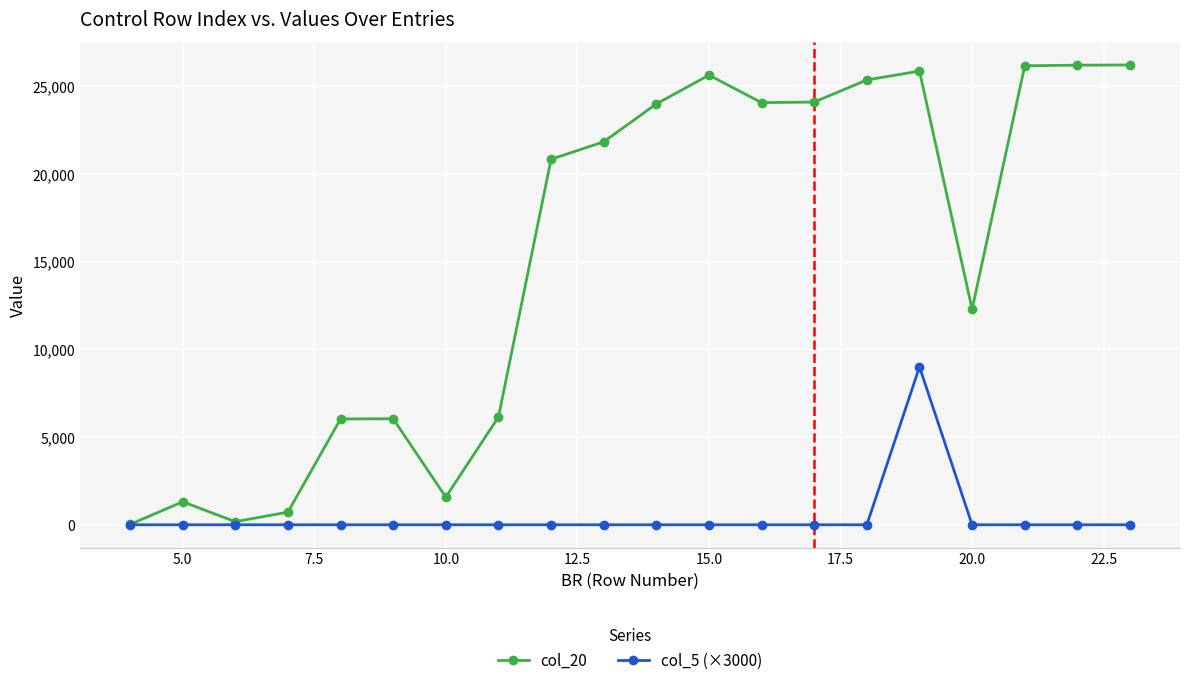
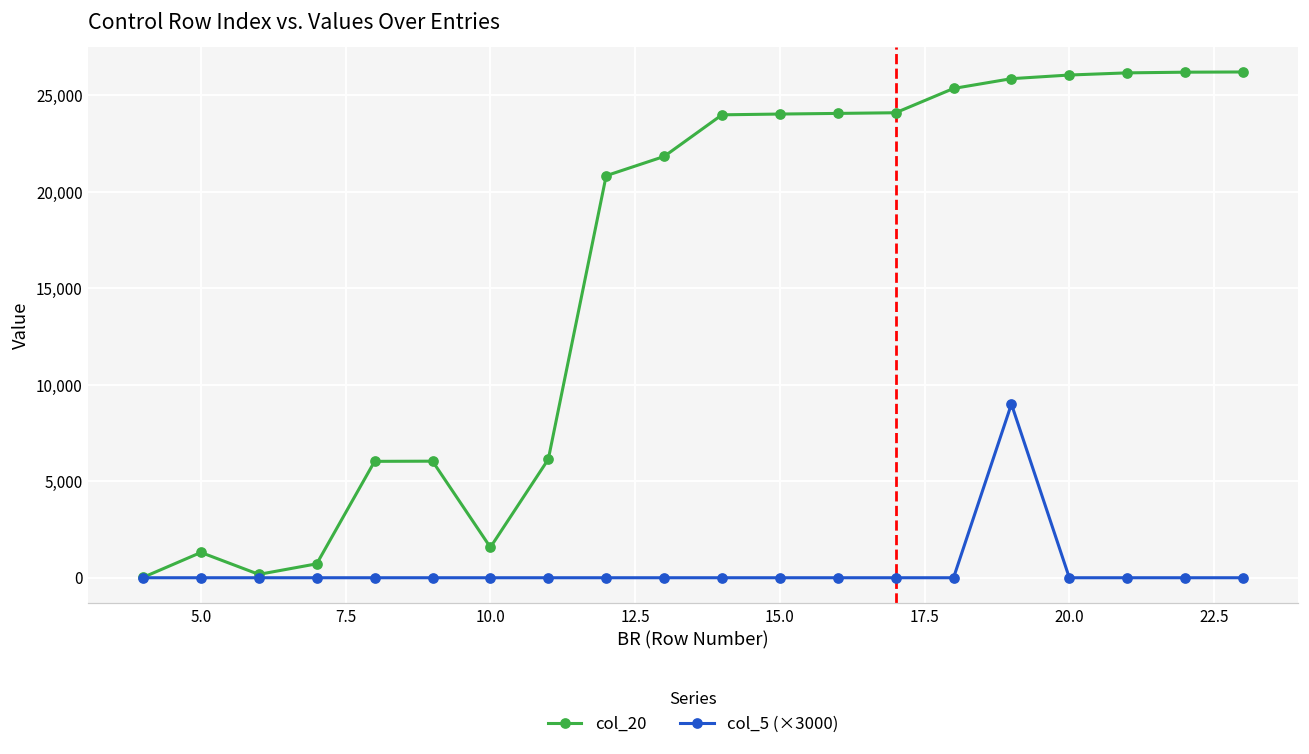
  {
    "col_20": {
      "5.0": "1,300",
      "10.0": "1,600",
-     "15.0": "25,600",
-     "20.0": "12,300"
+     "15.0": "24,000",
+     "20.0": "26,000"
    },
    "col_5 (×3000)": {
      "5.0": "0",
      "10.0": "0",
      "15.0": "0",
      "20.0": "0"
    }
  }
